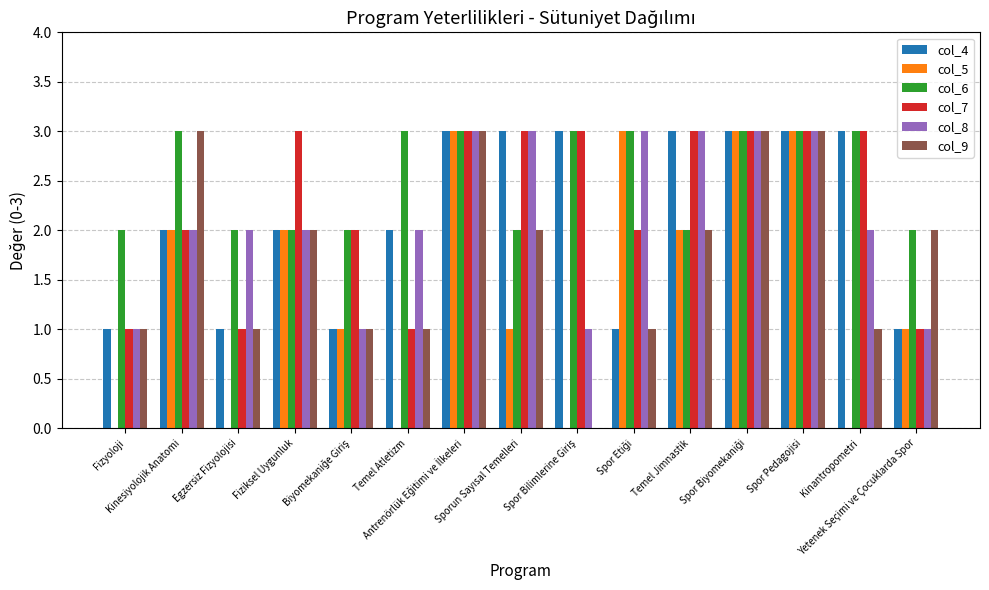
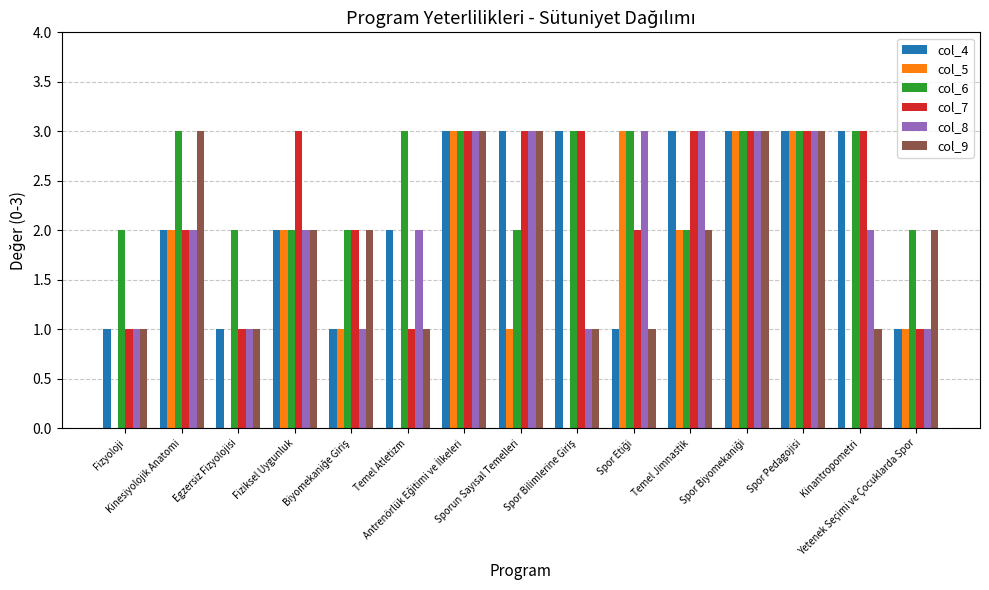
  {
    "col_4": {
      "Fizyoloji": 1,
      "Kinesiyolojik Anatomi": 2,
      "Egzersiz Fizyolojisi": 1,
      "Fiziksel Uygunluk": 2,
      "Biyomekaniğe Giriş": 1,
      "Temel Atletizm": 2,
      "Antrenörlük Eğitimi ve İlkeleri": 3,
      "Sporun Sayısal Temelleri": 3,
      "Spor Bilimlerine Giriş": 3,
      "Spor Etiği": 1,
      "Temel Jimnastik": 3,
      "Spor Biyomekaniği": 3,
      "Spor Pedagojisi": 3,
      "Kinantropometri": 3,
      "Yetenek Seçimi ve Çocuklarda Spor": 1
    },
    "col_5": {
      "Fizyoloji": 0,
      "Kinesiyolojik Anatomi": 2,
      "Egzersiz Fizyolojisi": 0,
      "Fiziksel Uygunluk": 2,
      "Biyomekaniğe Giriş": 1,
      "Temel Atletizm": 0,
      "Antrenörlük Eğitimi ve İlkeleri": 3,
      "Sporun Sayısal Temelleri": 1,
      "Spor Bilimlerine Giriş": 0,
      "Spor Etiği": 3,
      "Temel Jimnastik": 2,
      "Spor Biyomekaniği": 3,
      "Spor Pedagojisi": 3,
      "Kinantropometri": 0,
      "Yetenek Seçimi ve Çocuklarda Spor": 1
    },
    "col_6": {
      "Fizyoloji": 2,
      "Kinesiyolojik Anatomi": 3,
      "Egzersiz Fizyolojisi": 2,
      "Fiziksel Uygunluk": 2,
      "Biyomekaniğe Giriş": 2,
      "Temel Atletizm": 3,
      "Antrenörlük Eğitimi ve İlkeleri": 3,
      "Sporun Sayısal Temelleri": 2,
      "Spor Bilimlerine Giriş": 3,
      "Spor Etiği": 3,
      "Temel Jimnastik": 2,
      "Spor Biyomekaniği": 3,
      "Spor Pedagojisi": 3,
      "Kinantropometri": 3,
      "Yetenek Seçimi ve Çocuklarda Spor": 2
    },
    "col_7": {
      "Fizyoloji": 1,
      "Kinesiyolojik Anatomi": 2,
      "Egzersiz Fizyolojisi": 1,
      "Fiziksel Uygunluk": 3,
      "Biyomekaniğe Giriş": 2,
      "Temel Atletizm": 1,
      "Antrenörlük Eğitimi ve İlkeleri": 3,
      "Sporun Sayısal Temelleri": 3,
      "Spor Bilimlerine Giriş": 3,
      "Spor Etiği": 2,
      "Temel Jimnastik": 3,
      "Spor Biyomekaniği": 3,
      "Spor Pedagojisi": 3,
      "Kinantropometri": 3,
      "Yetenek Seçimi ve Çocuklarda Spor": 1
    },
    "col_8": {
      "Fizyoloji": 1,
      "Kinesiyolojik Anatomi": 2,
-     "Egzersiz Fizyolojisi": 2,
+     "Egzersiz Fizyolojisi": 1,
      "Fiziksel Uygunluk": 2,
      "Biyomekaniğe Giriş": 1,
      "Temel Atletizm": 2,
      "Antrenörlük Eğitimi ve İlkeleri": 3,
      "Sporun Sayısal Temelleri": 3,
      "Spor Bilimlerine Giriş": 1,
      "Spor Etiği": 3,
      "Temel Jimnastik": 3,
      "Spor Biyomekaniği": 3,
      "Spor Pedagojisi": 3,
      "Kinantropometri": 2,
      "Yetenek Seçimi ve Çocuklarda Spor": 1
    },
    "col_9": {
      "Fizyoloji": 1,
      "Kinesiyolojik Anatomi": 3,
      "Egzersiz Fizyolojisi": 1,
      "Fiziksel Uygunluk": 2,
-     "Biyomekaniğe Giriş": 1,
+     "Biyomekaniğe Giriş": 2,
      "Temel Atletizm": 1,
      "Antrenörlük Eğitimi ve İlkeleri": 3,
-     "Sporun Sayısal Temelleri": 2,
-     "Spor Bilimlerine Giriş": 0,
+     "Sporun Sayısal Temelleri": 3,
+     "Spor Bilimlerine Giriş": 1,
      "Spor Etiği": 1,
      "Temel Jimnastik": 2,
      "Spor Biyomekaniği": 3,
      "Spor Pedagojisi": 3,
      "Kinantropometri": 1,
      "Yetenek Seçimi ve Çocuklarda Spor": 2
    }
  }
